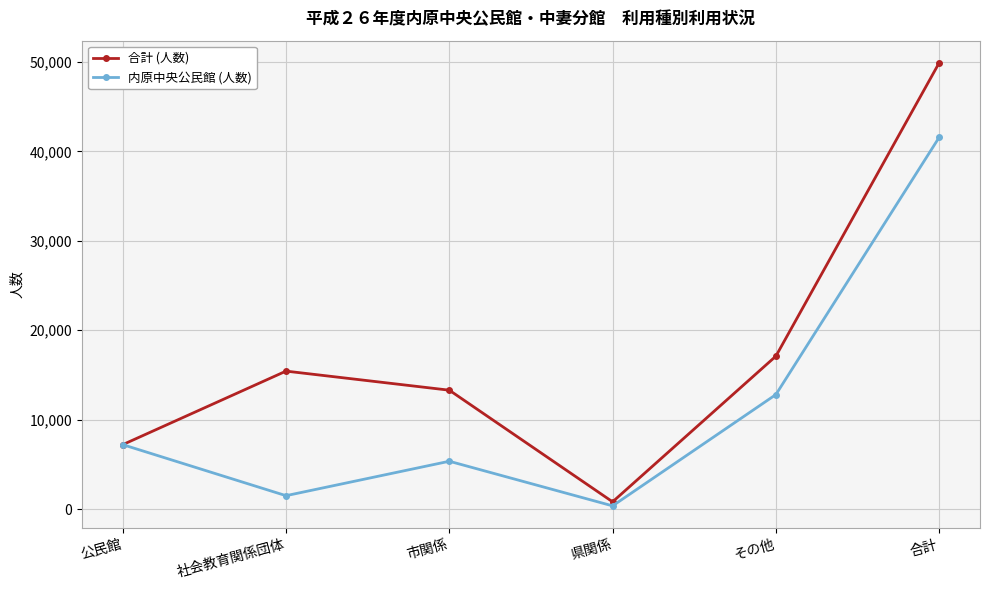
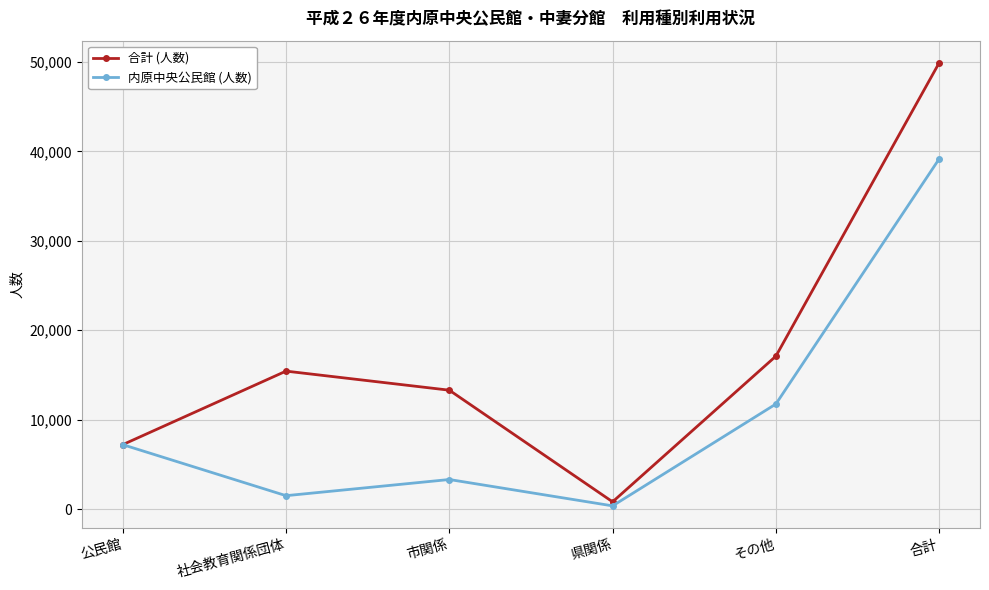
  {
    "合計 (人数)": {
      "社会教育関係団体": "15,000",
      "市関係": "13,000",
      "県関係": "1,000",
      "その他": "17,000",
      "合計": "50,000"
    },
    "内原中央公民館 (人数)": {
      "社会教育関係団体": "1,000",
-     "市関係": "5,000",
+     "市関係": "3,000",
      "県関係": "0",
-     "その他": "13,000",
-     "合計": "42,000"
+     "その他": "12,000",
+     "合計": "39,000"
    }
  }
